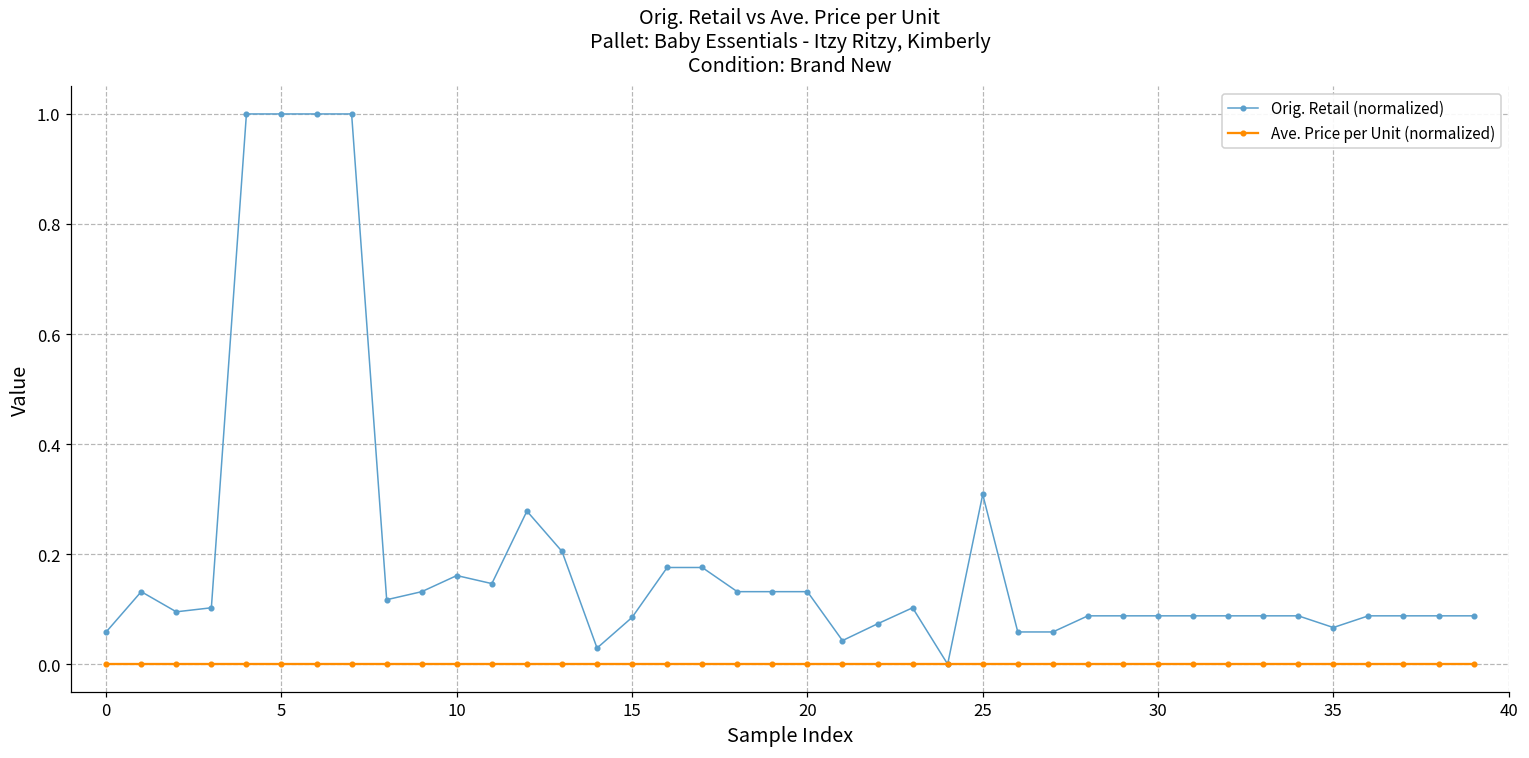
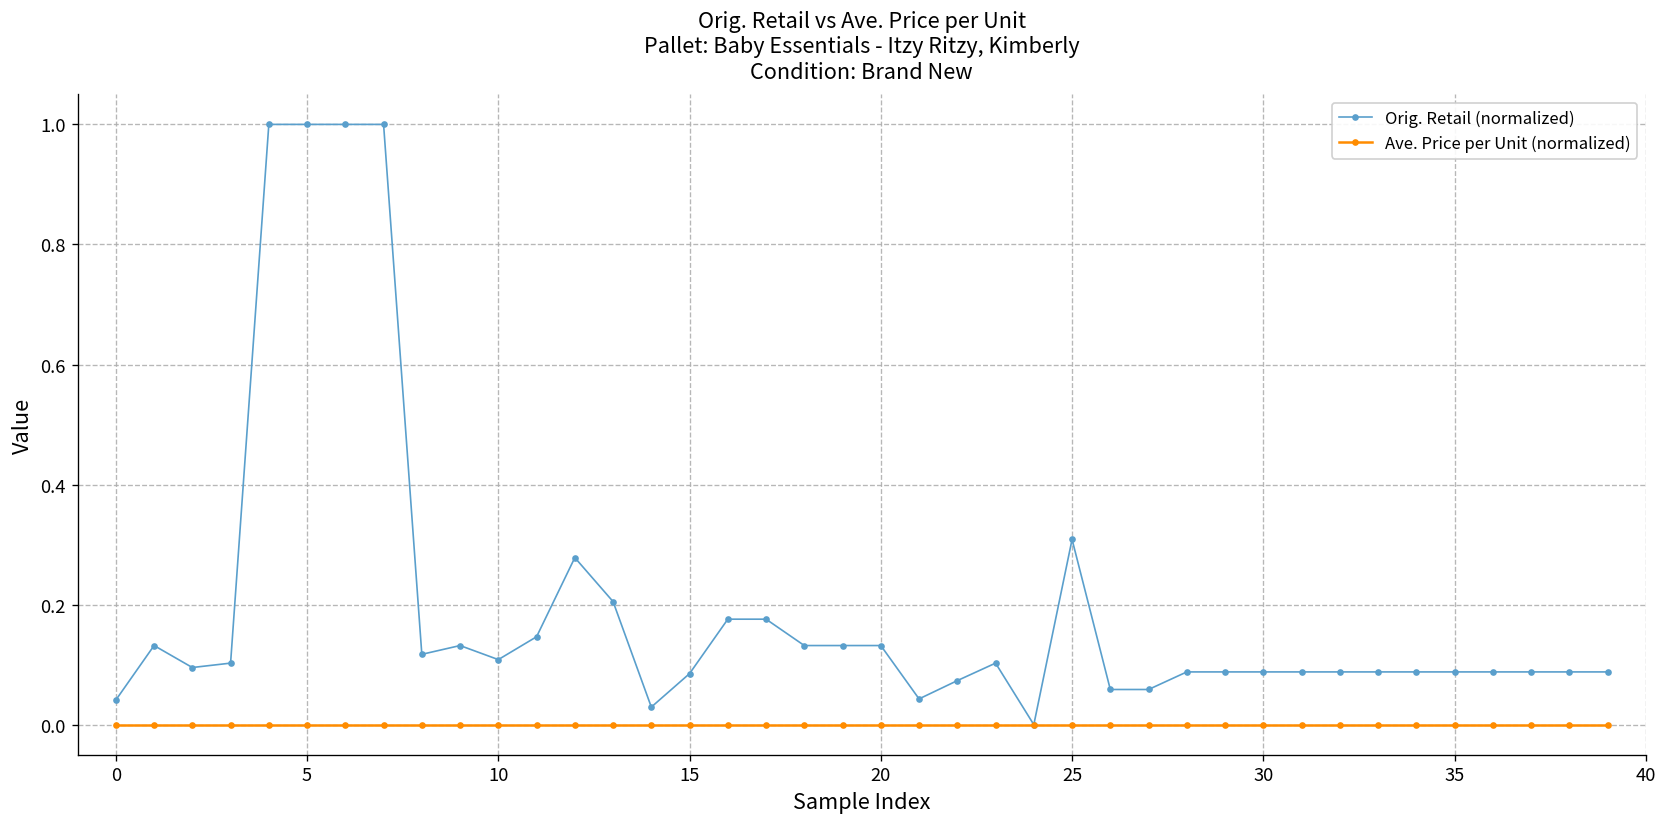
  {
    "Orig. Retail (normalized)": {
-     "0": 0.06,
+     "0": 0.04,
      "5": 1.00,
-     "10": 0.16,
+     "10": 0.11,
      "15": 0.09,
      "20": 0.13,
      "25": 0.31,
      "30": 0.09,
-     "35": 0.07
+     "35": 0.09
    },
    "Ave. Price per Unit (normalized)": {
      "0": 0.00,
      "5": 0.00,
      "10": 0.00,
      "15": 0.00,
      "20": 0.00,
      "25": 0.00,
      "30": 0.00,
      "35": 0.00
    }
  }
